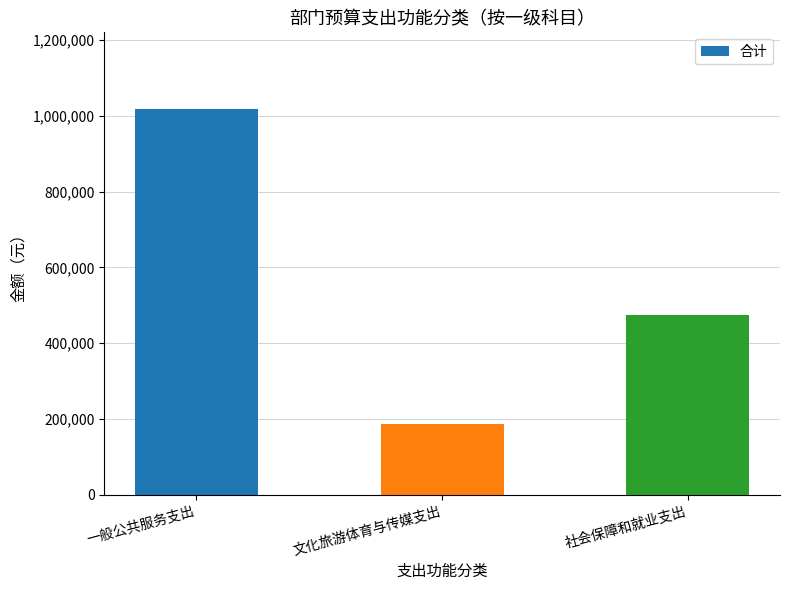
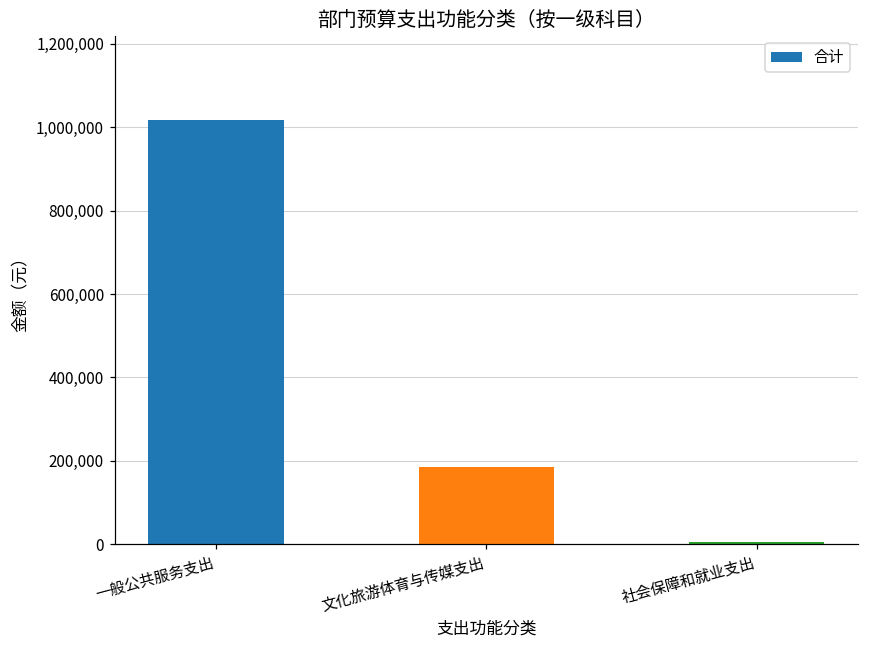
  {
    "一般公共服务支出": "1,020,000",
    "文化旅游体育与传媒支出": "190,000",
-   "社会保障和就业支出": "470,000"
+   "社会保障和就业支出": "0"
  }
